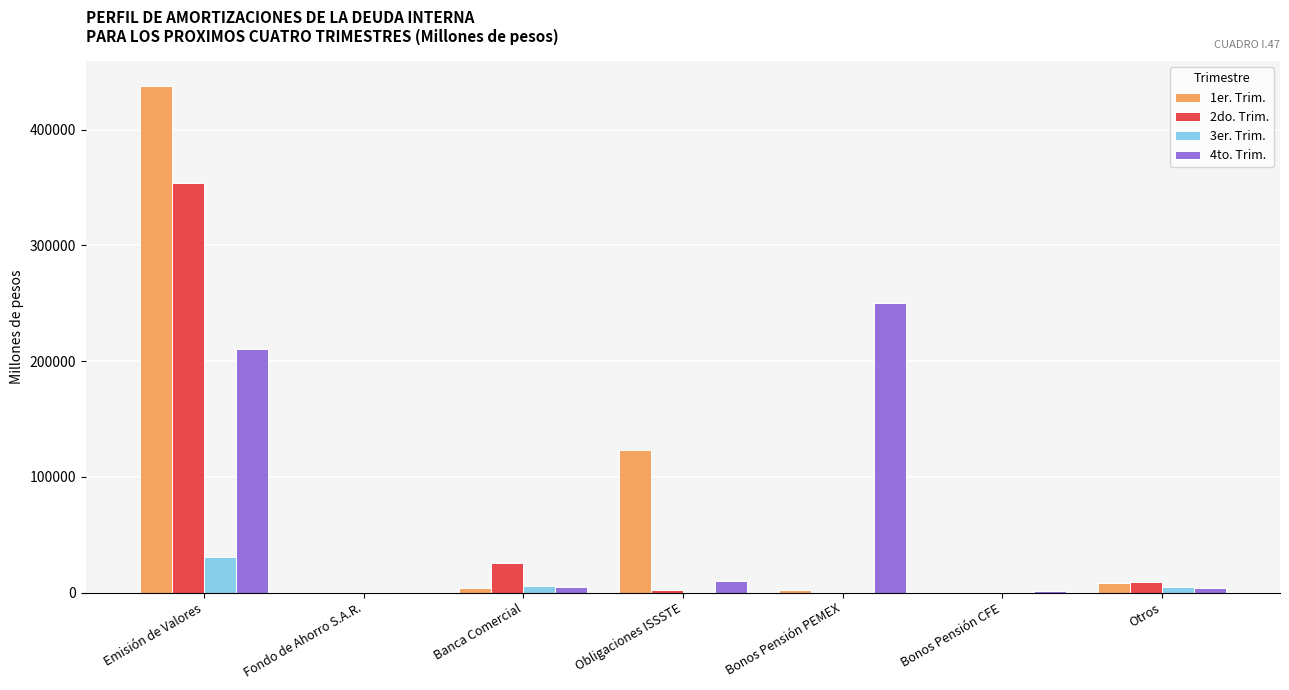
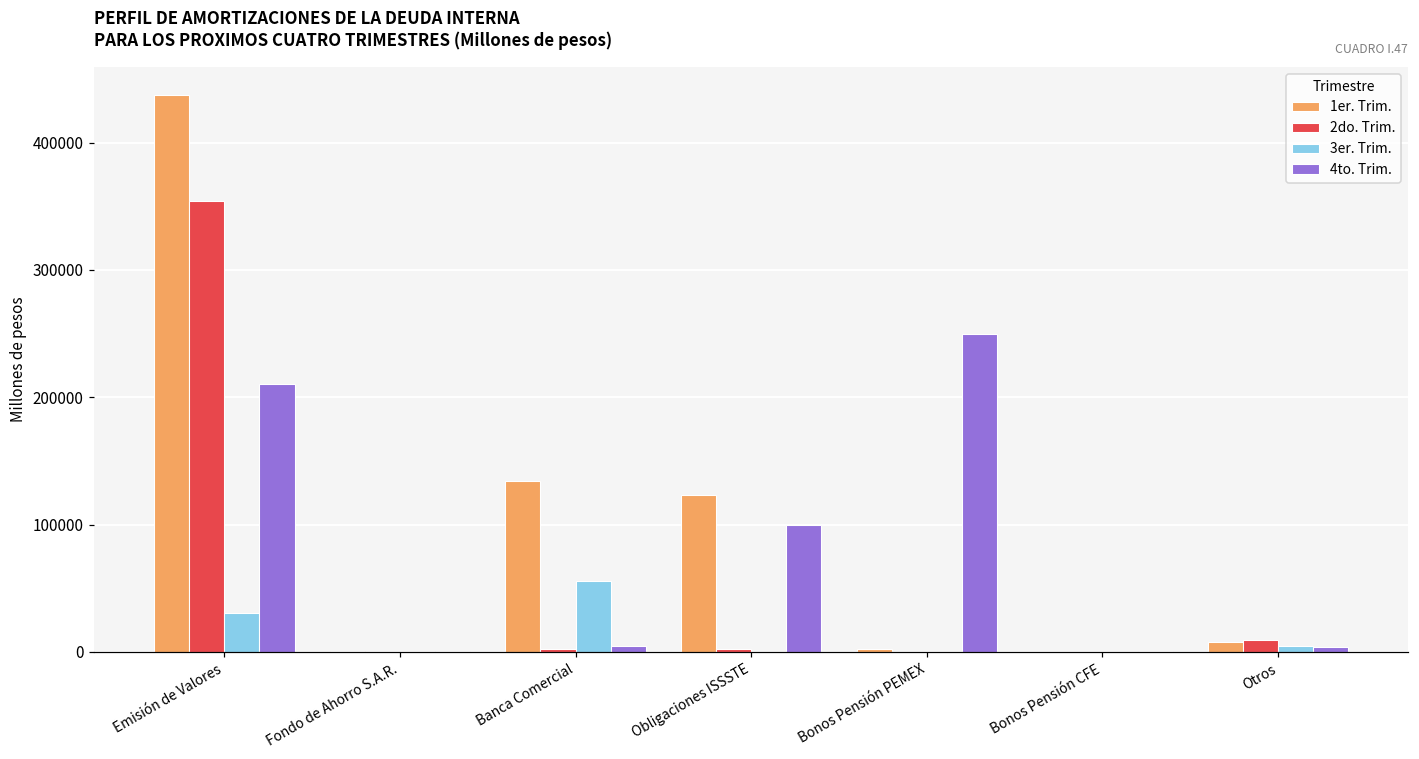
  {
    "1er. Trim.": {
      "Emisión de Valores": 437000,
-     "Banca Comercial": 4000,
+     "Banca Comercial": 134000,
      "Obligaciones ISSSTE": 124000,
      "Bonos Pensión PEMEX": 2000,
      "Bonos Pensión CFE": 0,
      "Otros": 8000
    },
    "2do. Trim.": {
      "Emisión de Valores": 354000,
-     "Banca Comercial": 26000,
+     "Banca Comercial": 2000,
      "Obligaciones ISSSTE": 2000,
      "Bonos Pensión PEMEX": 0,
      "Bonos Pensión CFE": 0,
      "Otros": 9000
    },
    "3er. Trim.": {
      "Emisión de Valores": 31000,
-     "Banca Comercial": 6000,
+     "Banca Comercial": 56000,
      "Obligaciones ISSSTE": 0,
      "Bonos Pensión PEMEX": 0,
      "Bonos Pensión CFE": 0,
      "Otros": 5000
    },
    "4to. Trim.": {
      "Emisión de Valores": 211000,
      "Banca Comercial": 5000,
-     "Obligaciones ISSSTE": 10000,
+     "Obligaciones ISSSTE": 100000,
      "Bonos Pensión PEMEX": 250000,
      "Otros": 4000
    }
  }
